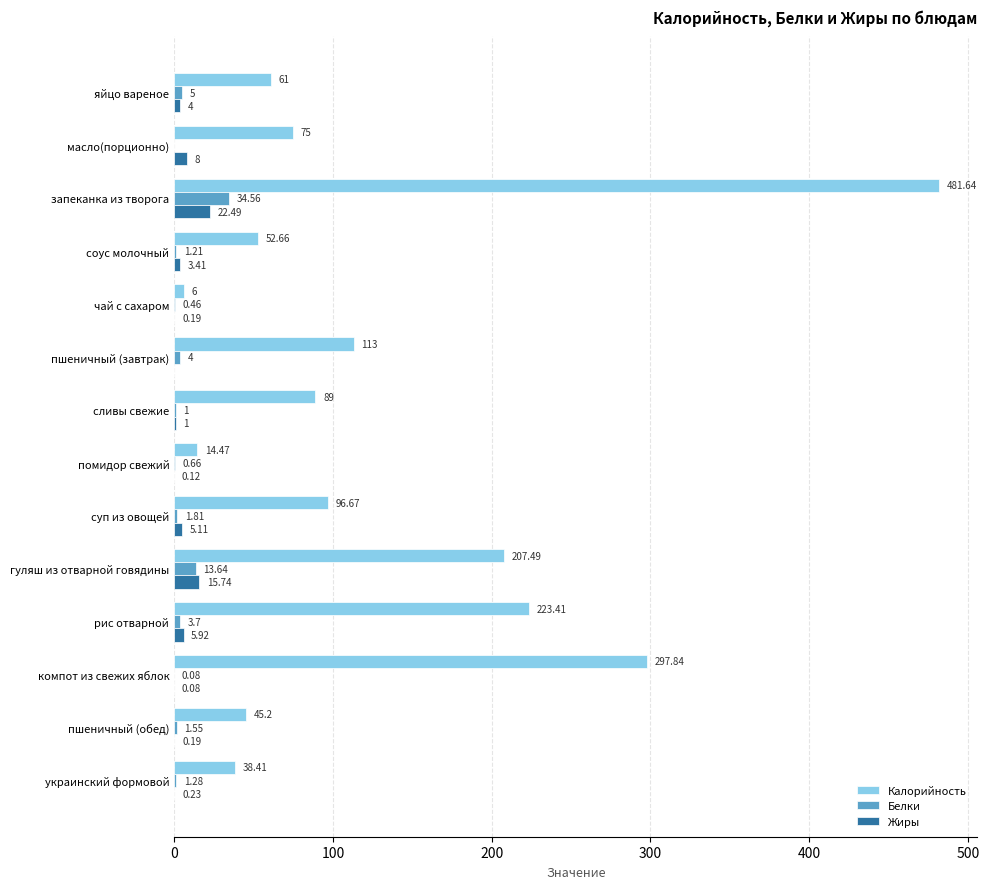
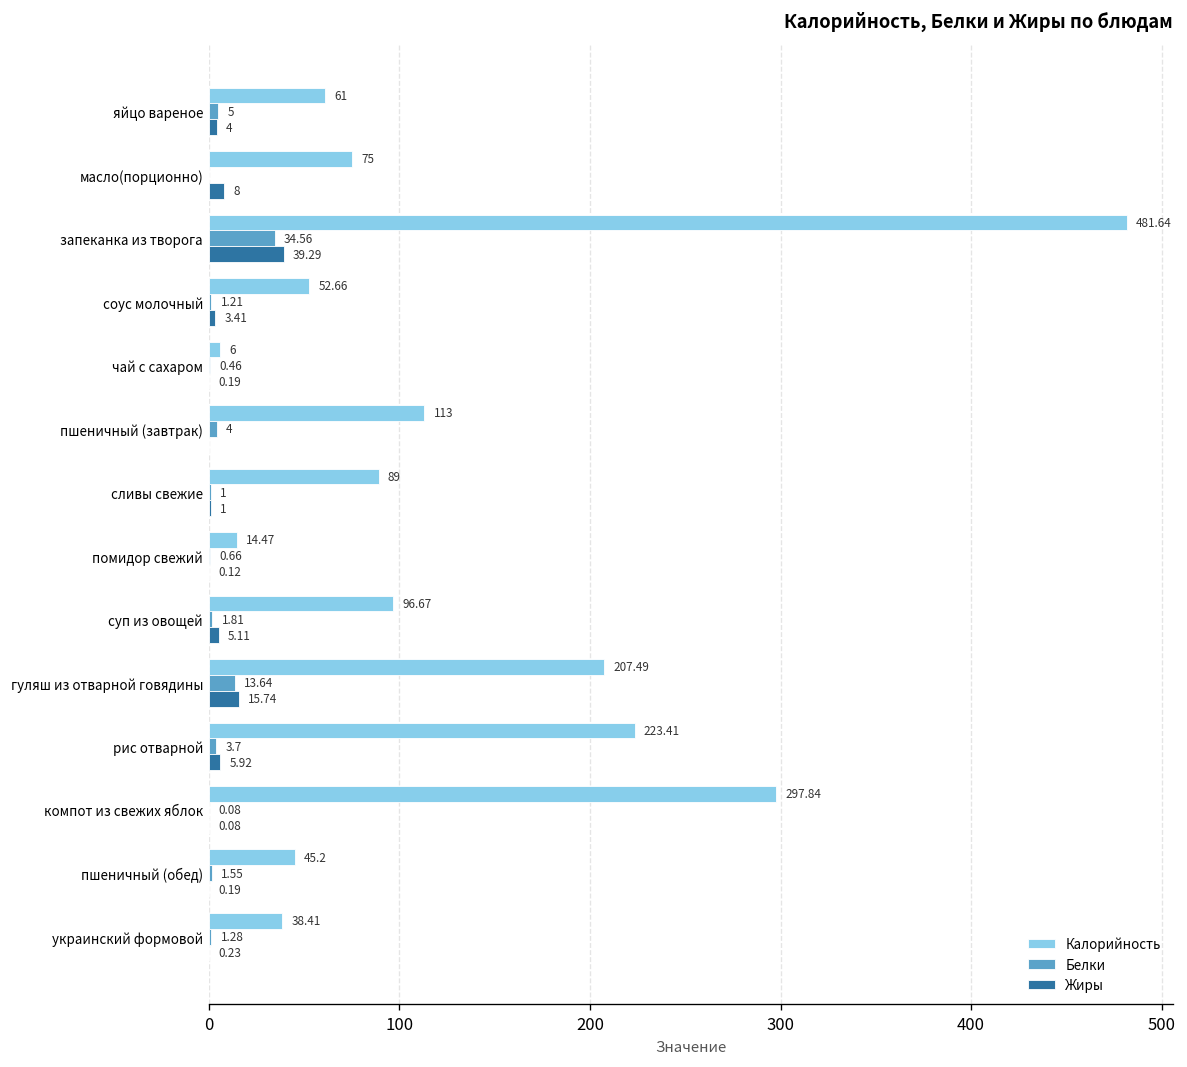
  {
    "Калорийность": {
      "яйцо вареное": 61,
      "масло(порционно)": 75,
      "запеканка из творога": 481.64,
      "соус молочный": 52.66,
      "чай с сахаром": 6,
      "пшеничный (завтрак)": 113,
      "сливы свежие": 89,
      "помидор свежий": 14.47,
      "суп из овощей": 96.67,
      "гуляш из отварной говядины": 207.49,
      "рис отварной": 223.41,
      "компот из свежих яблок": 297.84,
      "пшеничный (обед)": 45.2,
      "украинский формовой": 38.41
    },
    "Белки": {
      "яйцо вареное": 5,
      "запеканка из творога": 34.56,
      "соус молочный": 1.21,
      "чай с сахаром": 0.46,
      "пшеничный (завтрак)": 4,
      "сливы свежие": 1,
      "помидор свежий": 0.66,
      "суп из овощей": 1.81,
      "гуляш из отварной говядины": 13.64,
      "рис отварной": 3.7,
      "компот из свежих яблок": 0.08,
      "пшеничный (обед)": 1.55,
      "украинский формовой": 1.28
    },
    "Жиры": {
      "яйцо вареное": 4,
      "масло(порционно)": 8,
-     "запеканка из творога": 22.49,
+     "запеканка из творога": 39.29,
      "соус молочный": 3.41,
      "чай с сахаром": 0.19,
      "сливы свежие": 1,
      "помидор свежий": 0.12,
      "суп из овощей": 5.11,
      "гуляш из отварной говядины": 15.74,
      "рис отварной": 5.92,
      "компот из свежих яблок": 0.08,
      "пшеничный (обед)": 0.19,
      "украинский формовой": 0.23
    }
  }
